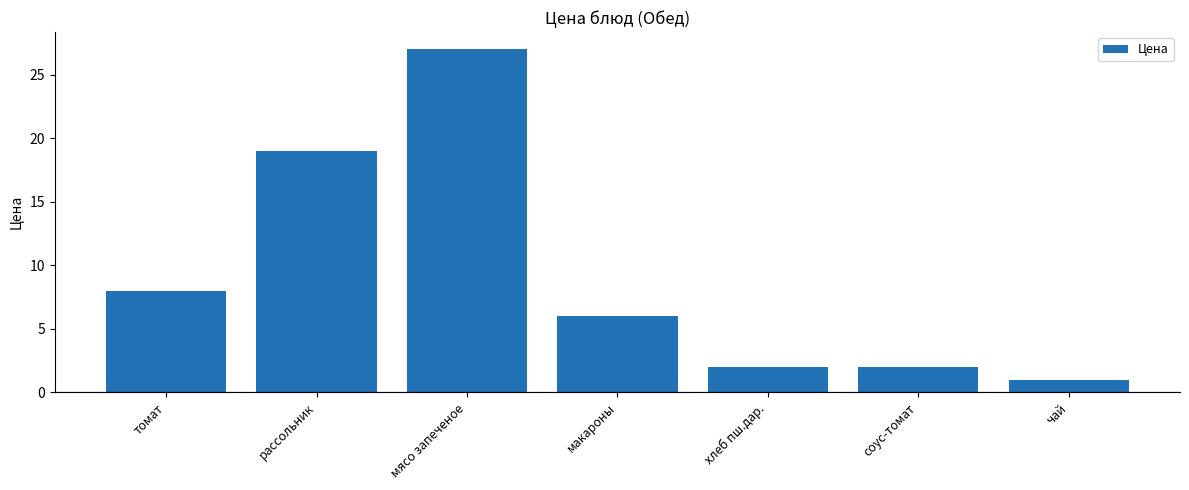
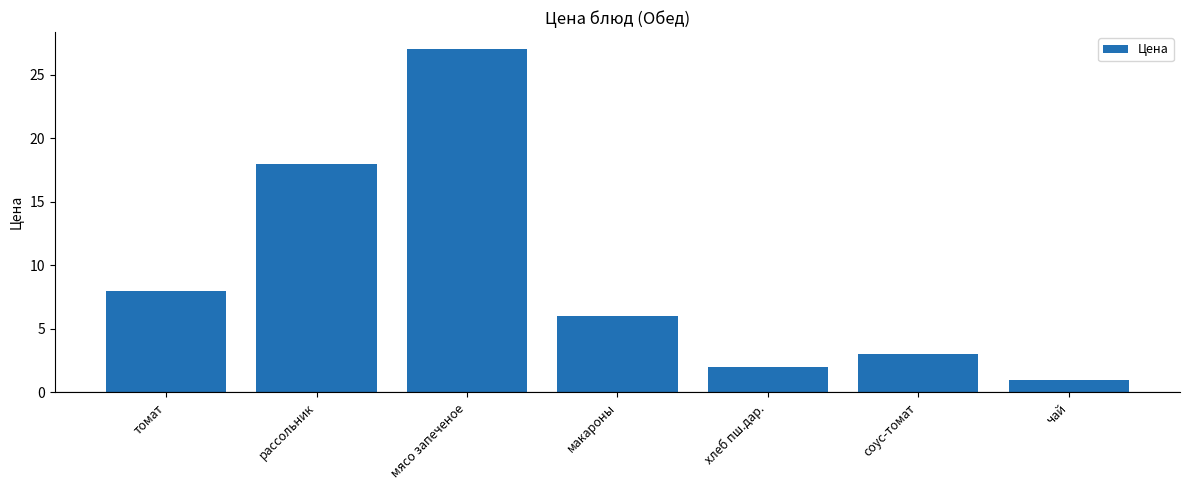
  {
    "томат": 8,
-   "рассольник": 19,
+   "рассольник": 18,
    "мясо запеченое": 27,
    "макароны": 6,
    "хлеб пш.дар.": 2,
-   "соус-томат": 2,
+   "соус-томат": 3,
    "чай": 1
  }
